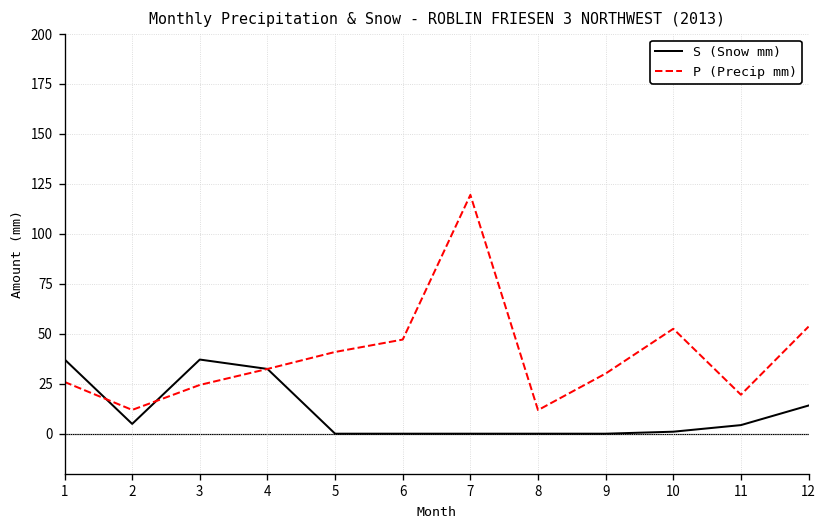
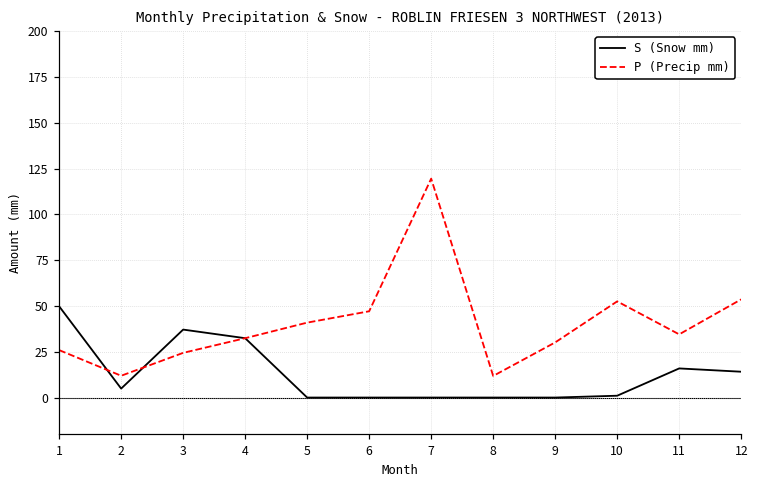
  {
    "S (Snow mm)": {
-     "1": 37,
+     "1": 50,
      "2": 5,
      "3": 37,
      "5": 0,
      "6": 0,
      "7": 0,
      "8": 0,
      "9": 0,
      "10": 1,
-     "11": 4,
+     "11": 16,
      "12": 14
    },
    "P (Precip mm)": {
      "1": 26,
      "2": 12,
      "3": 24,
      "5": 41,
      "6": 47,
      "7": 120,
      "8": 12,
      "9": 30,
      "10": 53,
-     "11": 20,
+     "11": 35,
      "12": 54
    }
  }
